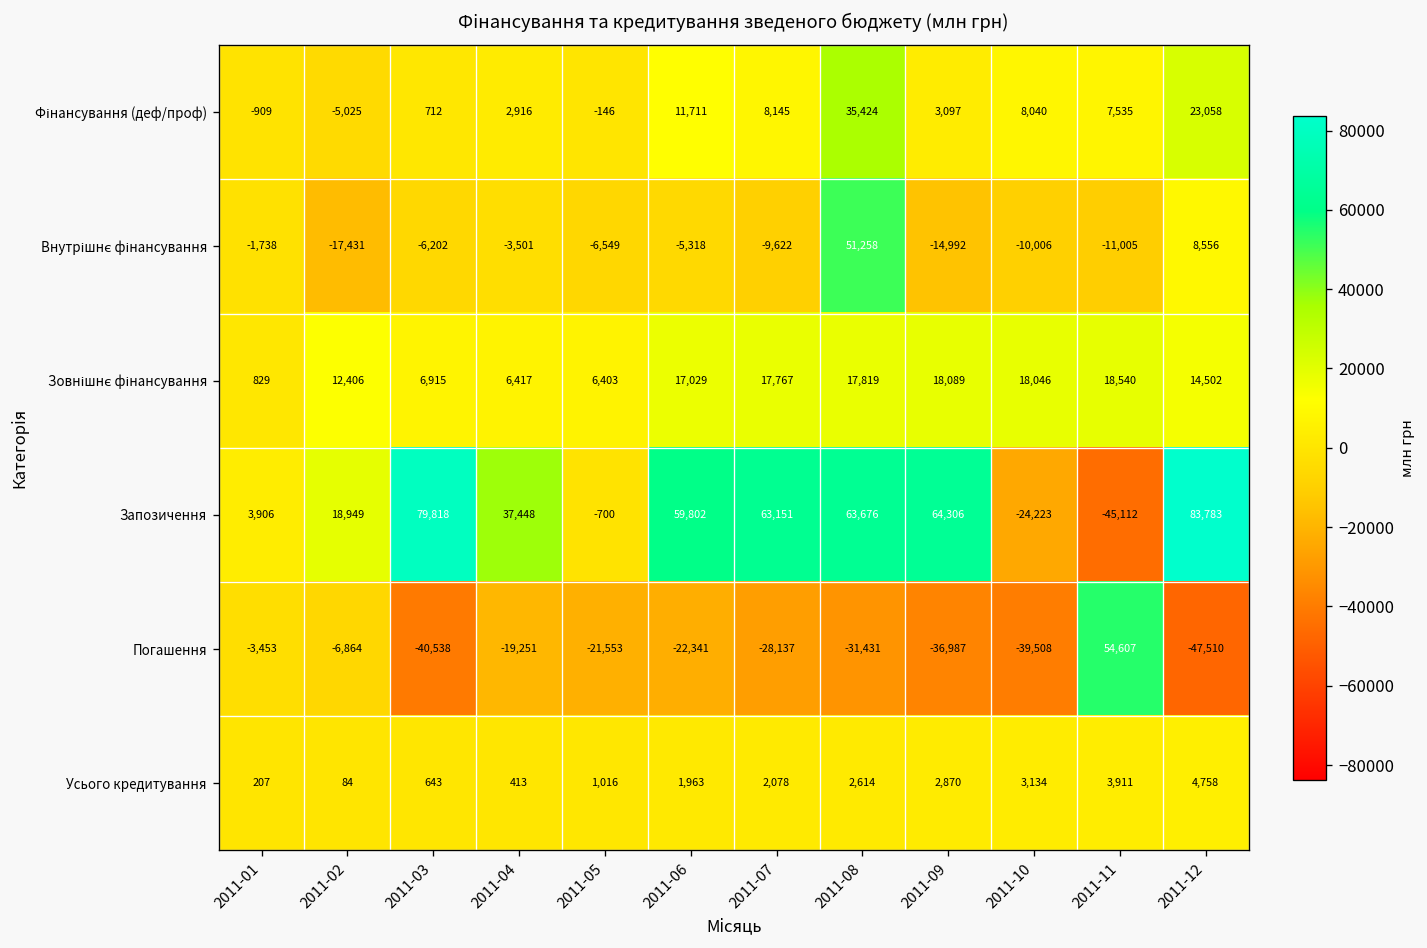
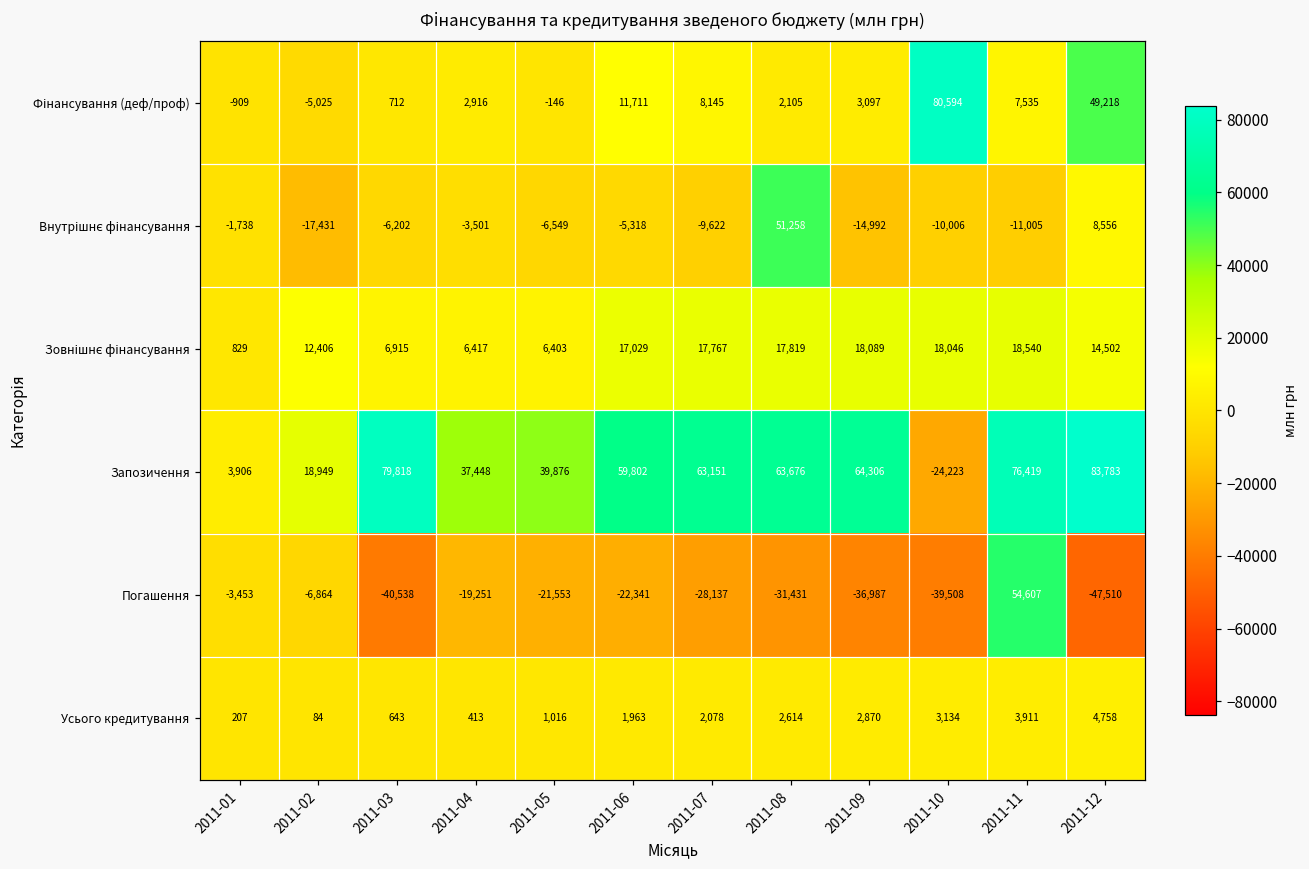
  {
    "Фінансування (деф/проф)": {
      "2011-01": "-909",
      "2011-02": "-5,025",
      "2011-03": "712",
      "2011-04": "2,916",
      "2011-05": "-146",
      "2011-06": "11,711",
      "2011-07": "8,145",
-     "2011-08": "35,424",
+     "2011-08": "2,105",
      "2011-09": "3,097",
-     "2011-10": "8,040",
+     "2011-10": "80,594",
      "2011-11": "7,535",
-     "2011-12": "23,058"
+     "2011-12": "49,218"
    },
    "Внутрішнє фінансування": {
      "2011-01": "-1,738",
      "2011-02": "-17,431",
      "2011-03": "-6,202",
      "2011-04": "-3,501",
      "2011-05": "-6,549",
      "2011-06": "-5,318",
      "2011-07": "-9,622",
      "2011-08": "51,258",
      "2011-09": "-14,992",
      "2011-10": "-10,006",
      "2011-11": "-11,005",
      "2011-12": "8,556"
    },
    "Зовнішнє фінансування": {
      "2011-01": "829",
      "2011-02": "12,406",
      "2011-03": "6,915",
      "2011-04": "6,417",
      "2011-05": "6,403",
      "2011-06": "17,029",
      "2011-07": "17,767",
      "2011-08": "17,819",
      "2011-09": "18,089",
      "2011-10": "18,046",
      "2011-11": "18,540",
      "2011-12": "14,502"
    },
    "Запозичення": {
      "2011-01": "3,906",
      "2011-02": "18,949",
      "2011-03": "79,818",
      "2011-04": "37,448",
-     "2011-05": "-700",
+     "2011-05": "39,876",
      "2011-06": "59,802",
      "2011-07": "63,151",
      "2011-08": "63,676",
      "2011-09": "64,306",
      "2011-10": "-24,223",
-     "2011-11": "-45,112",
+     "2011-11": "76,419",
      "2011-12": "83,783"
    },
    "Погашення": {
      "2011-01": "-3,453",
      "2011-02": "-6,864",
      "2011-03": "-40,538",
      "2011-04": "-19,251",
      "2011-05": "-21,553",
      "2011-06": "-22,341",
      "2011-07": "-28,137",
      "2011-08": "-31,431",
      "2011-09": "-36,987",
      "2011-10": "-39,508",
      "2011-11": "54,607",
      "2011-12": "-47,510"
    },
    "Усього кредитування": {
      "2011-01": "207",
      "2011-02": "84",
      "2011-03": "643",
      "2011-04": "413",
      "2011-05": "1,016",
      "2011-06": "1,963",
      "2011-07": "2,078",
      "2011-08": "2,614",
      "2011-09": "2,870",
      "2011-10": "3,134",
      "2011-11": "3,911",
      "2011-12": "4,758"
    }
  }
